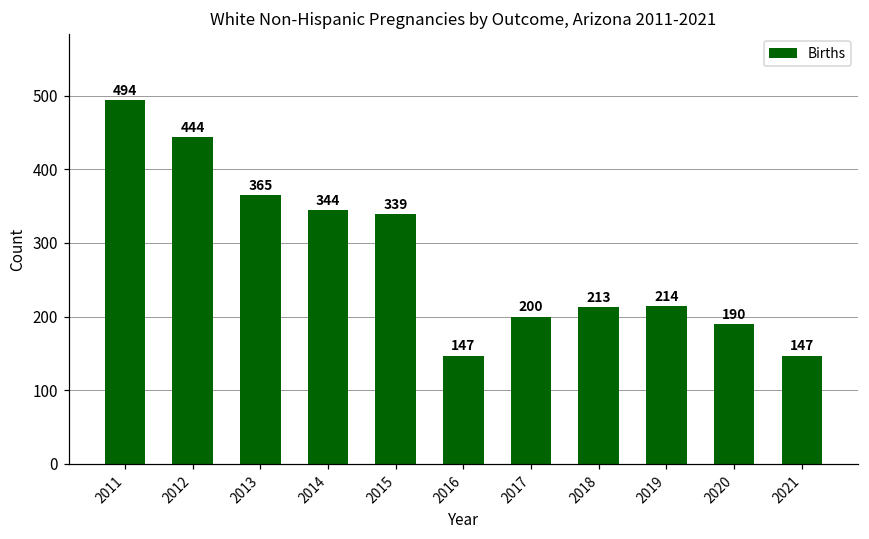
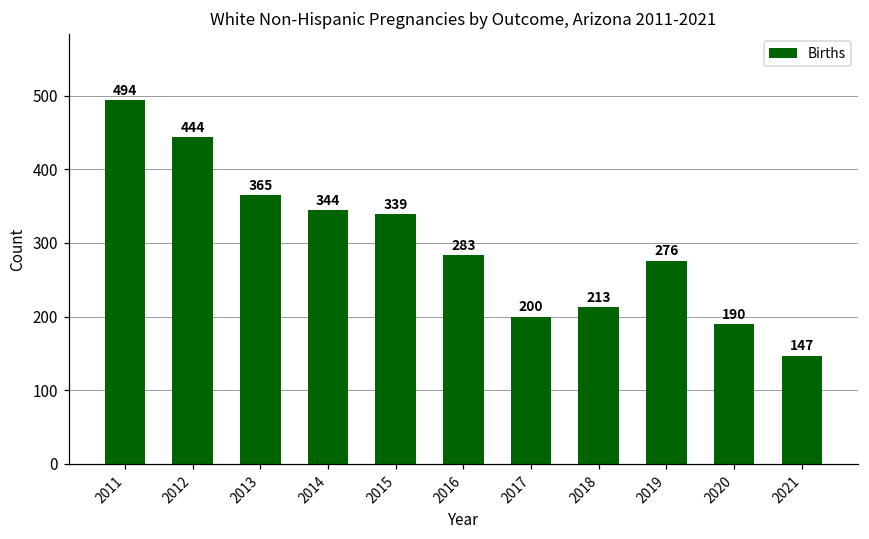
  {
    "2011": 494,
    "2012": 444,
    "2013": 365,
    "2014": 344,
    "2015": 339,
-   "2016": 147,
+   "2016": 283,
    "2017": 200,
    "2018": 213,
-   "2019": 214,
+   "2019": 276,
    "2020": 190,
    "2021": 147
  }
